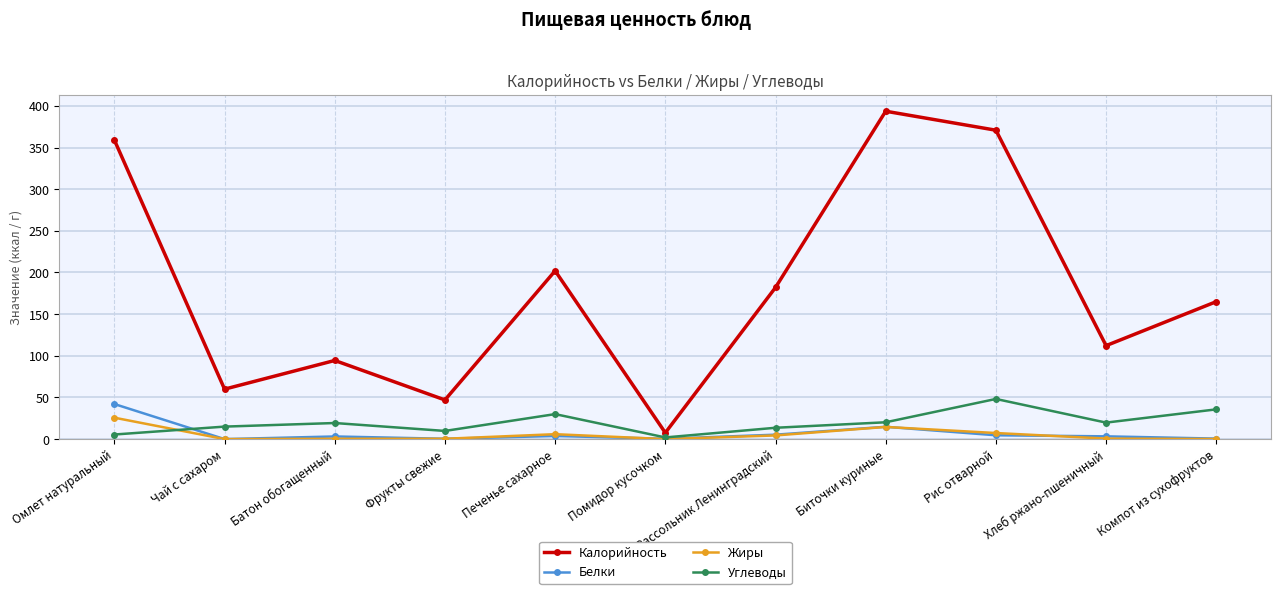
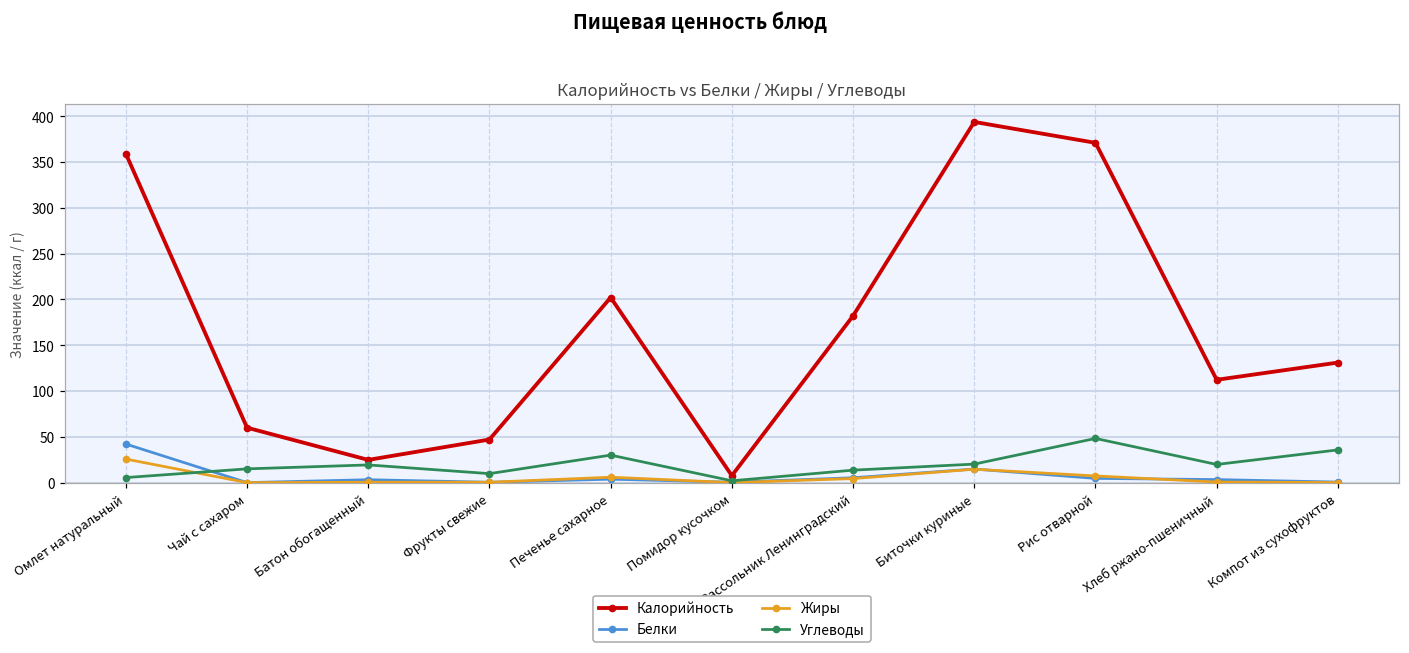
  {
    "Калорийность": {
      "Омлет натуральный": 360,
      "Чай с сахаром": 60,
-     "Батон обогащенный": 90,
+     "Батон обогащенный": 20,
      "Фрукты свежие": 50,
      "Печенье сахарное": 200,
      "Помидор кусочком": 10,
      "Рассольник Ленинградский": 180,
      "Биточки куриные": 390,
      "Рис отварной": 370,
      "Хлеб ржано-пшеничный": 110,
-     "Компот из сухофруктов": 170
+     "Компот из сухофруктов": 130
    },
    "Белки": {
      "Омлет натуральный": 40
    },
    "Жиры": {
      "Омлет натуральный": 30
    },
    "Углеводы": {
      "Омлет натуральный": 10,
      "Чай с сахаром": 20,
      "Батон обогащенный": 20,
      "Фрукты свежие": 10,
      "Печенье сахарное": 30,
      "Рассольник Ленинградский": 10,
      "Биточки куриные": 20,
      "Рис отварной": 50,
      "Хлеб ржано-пшеничный": 20,
      "Компот из сухофруктов": 40
    }
  }
